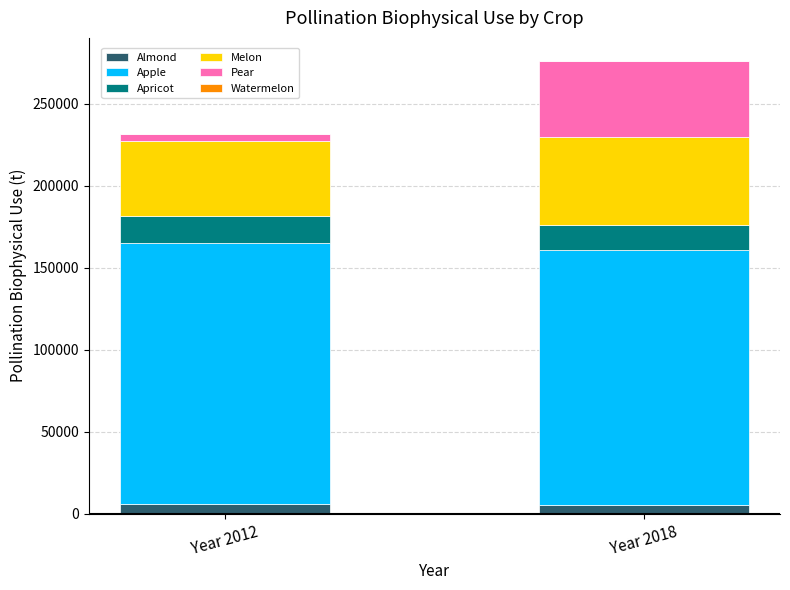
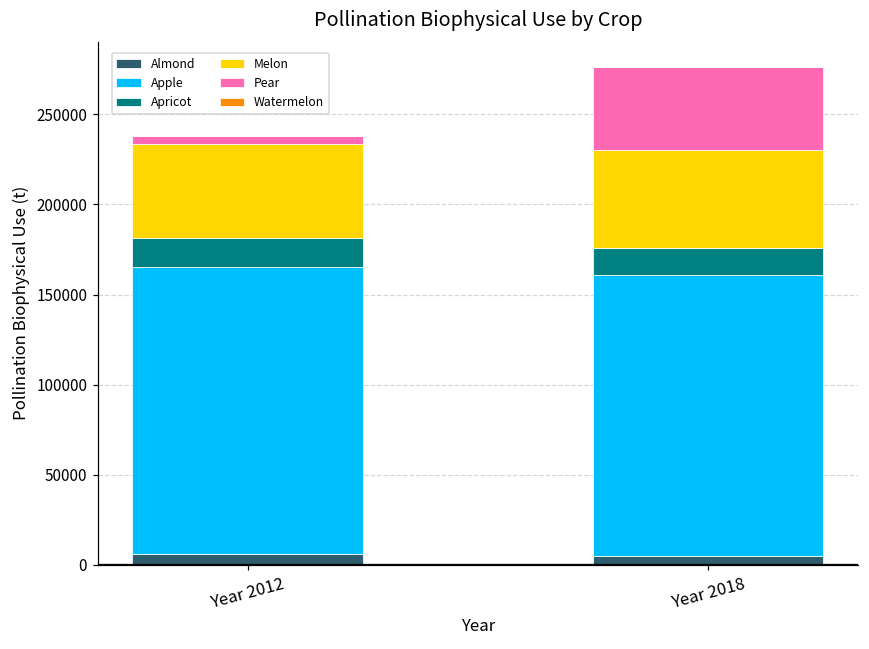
  {
    "Apple": {
      "Year 2012": 159000,
      "Year 2018": 156000
    },
    "Melon": {
-     "Year 2012": 46000,
+     "Year 2012": 52000,
      "Year 2018": 54000
    },
    "Pear": {
      "Year 2012": 4000,
      "Year 2018": 46000
    }
  }
